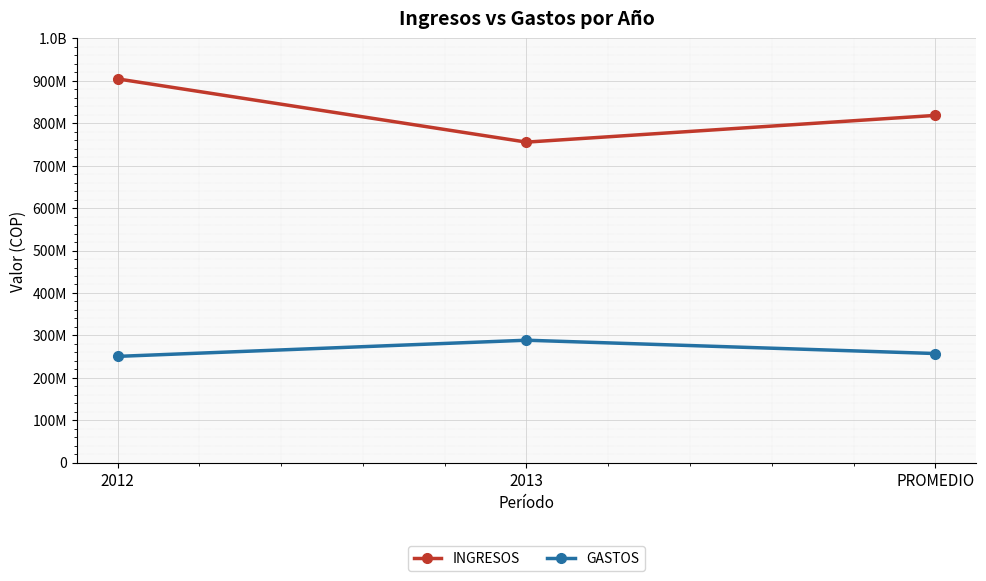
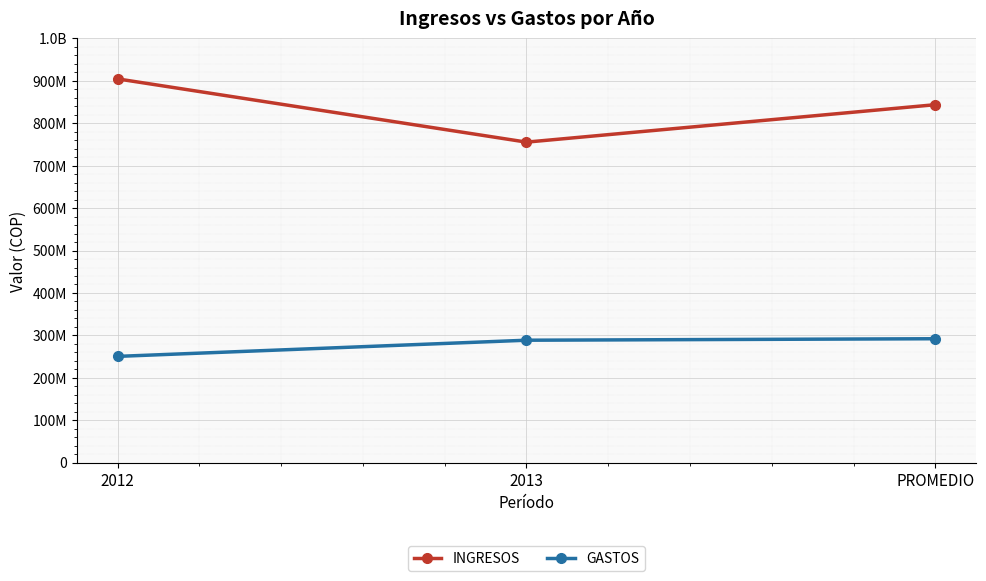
  {
    "INGRESOS": {
      "2012": 900000000,
      "2013": 760000000,
-     "PROMEDIO": 820000000
+     "PROMEDIO": 840000000
    },
    "GASTOS": {
      "2012": 250000000,
      "2013": 290000000,
-     "PROMEDIO": 260000000
+     "PROMEDIO": 290000000
    }
  }
